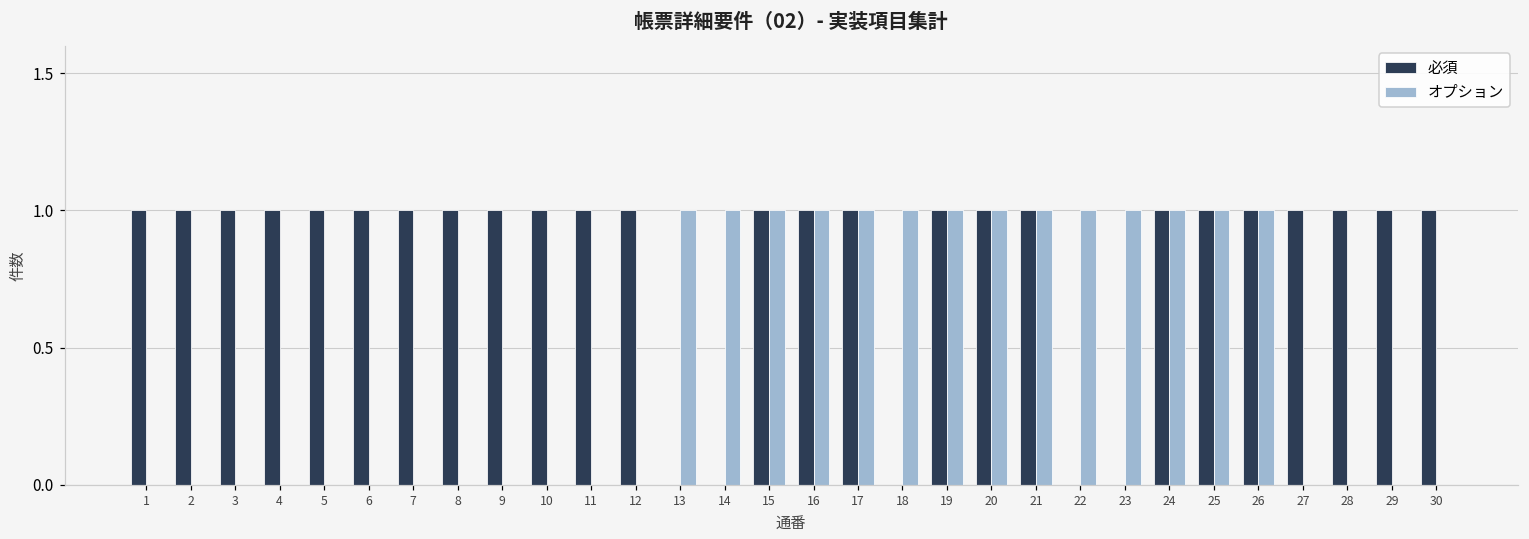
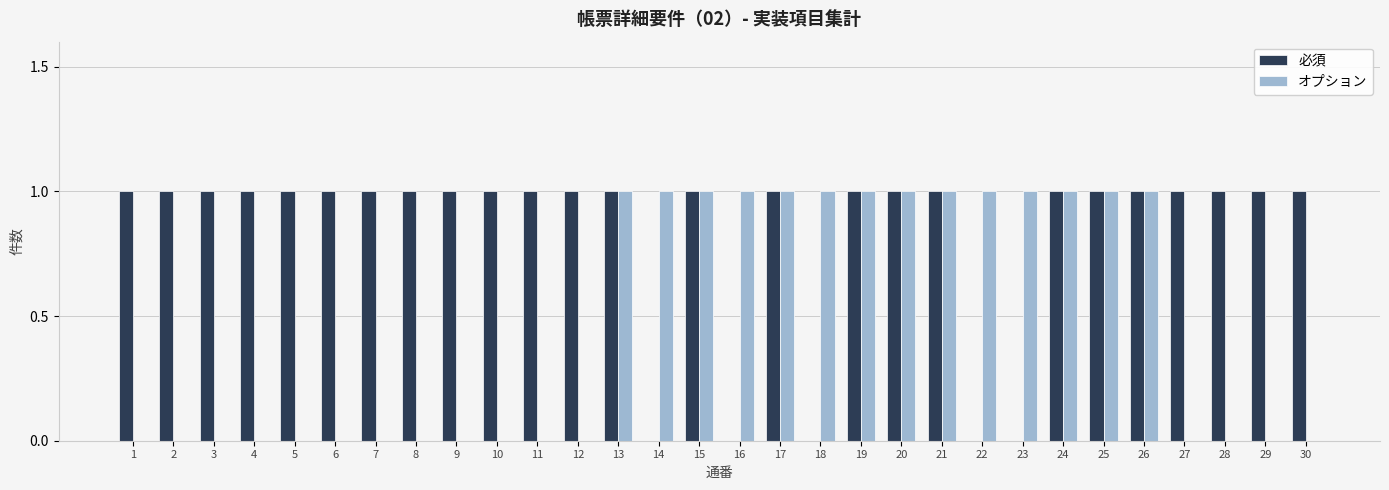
  {
    "必須": {
      "1": 1,
      "2": 1,
      "3": 1,
      "4": 1,
      "5": 1,
      "6": 1,
      "7": 1,
      "8": 1,
      "9": 1,
      "10": 1,
      "11": 1,
      "12": 1,
-     "13": 0,
+     "13": 1,
      "14": 0,
      "15": 1,
-     "16": 1,
+     "16": 0,
      "17": 1,
      "18": 0,
      "19": 1,
      "20": 1,
      "21": 1,
      "22": 0,
      "23": 0,
      "24": 1,
      "25": 1,
      "26": 1,
      "27": 1,
      "28": 1,
      "29": 1,
      "30": 1
    },
    "オプション": {
      "1": 0,
      "2": 0,
      "3": 0,
      "4": 0,
      "5": 0,
      "6": 0,
      "7": 0,
      "8": 0,
      "9": 0,
      "10": 0,
      "11": 0,
      "12": 0,
      "13": 1,
      "14": 1,
      "15": 1,
      "16": 1,
      "17": 1,
      "18": 1,
      "19": 1,
      "20": 1,
      "21": 1,
      "22": 1,
      "23": 1,
      "24": 1,
      "25": 1,
      "26": 1,
      "27": 0,
      "28": 0,
      "29": 0,
      "30": 0
    }
  }
